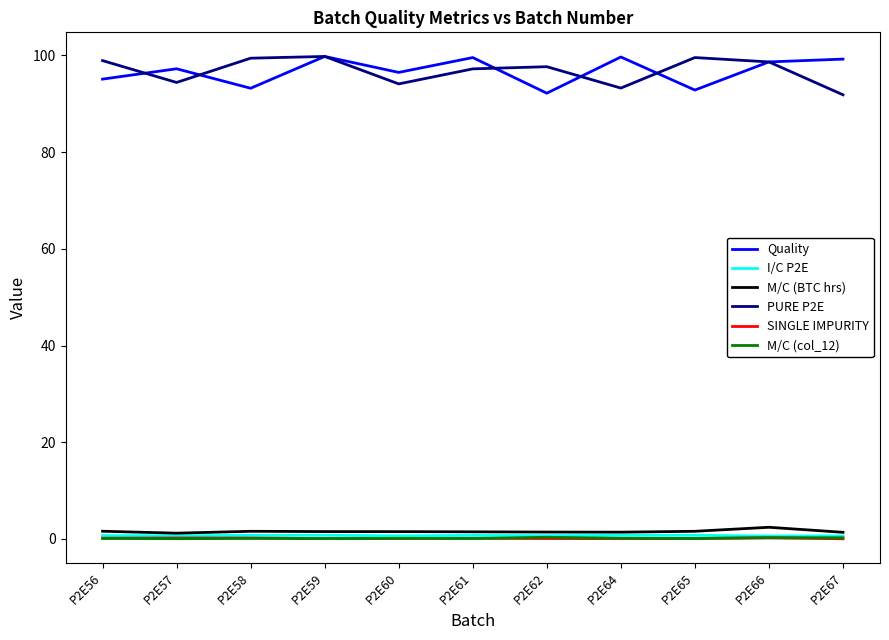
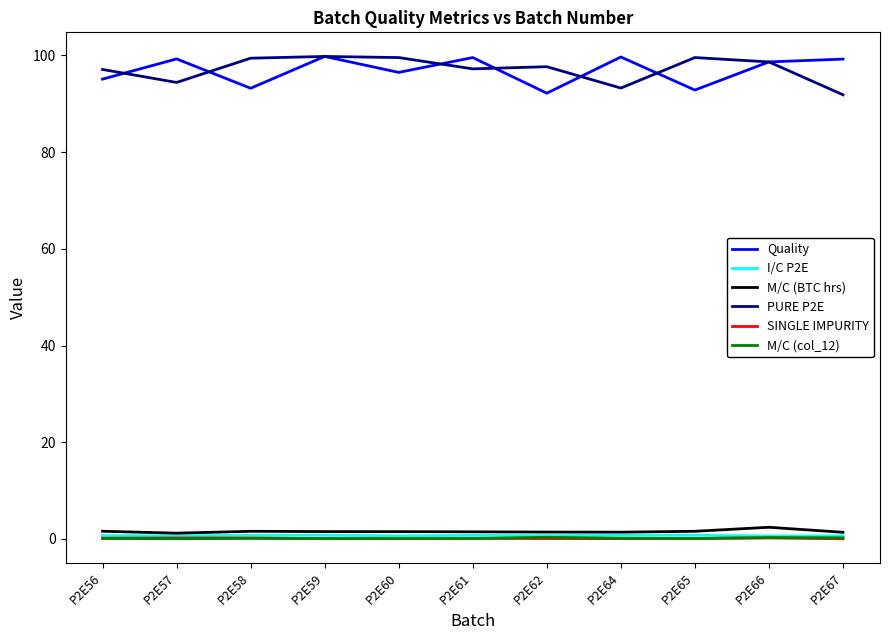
  {
    "Quality": {
      "P2E56": 95,
-     "P2E57": 97,
+     "P2E57": 99,
      "P2E58": 93,
      "P2E60": 97,
      "P2E61": 100,
      "P2E62": 92,
      "P2E64": 100,
      "P2E65": 93,
      "P2E67": 99
    },
    "I/C P2E": {
      "P2E56": 1,
      "P2E58": 1,
      "P2E59": 1,
      "P2E61": 1,
      "P2E64": 1,
      "P2E65": 1
    },
    "M/C (BTC hrs)": {
      "P2E56": 2,
      "P2E58": 2,
      "P2E59": 2,
      "P2E60": 2,
      "P2E61": 1,
      "P2E62": 1,
      "P2E64": 1,
      "P2E65": 2,
      "P2E66": 2,
      "P2E67": 1
    },
    "PURE P2E": {
-     "P2E56": 99,
+     "P2E56": 97,
      "P2E57": 94,
      "P2E58": 99,
-     "P2E60": 94,
+     "P2E60": 100,
      "P2E61": 97,
      "P2E62": 98,
      "P2E64": 93,
      "P2E65": 100,
      "P2E67": 92
    }
  }
